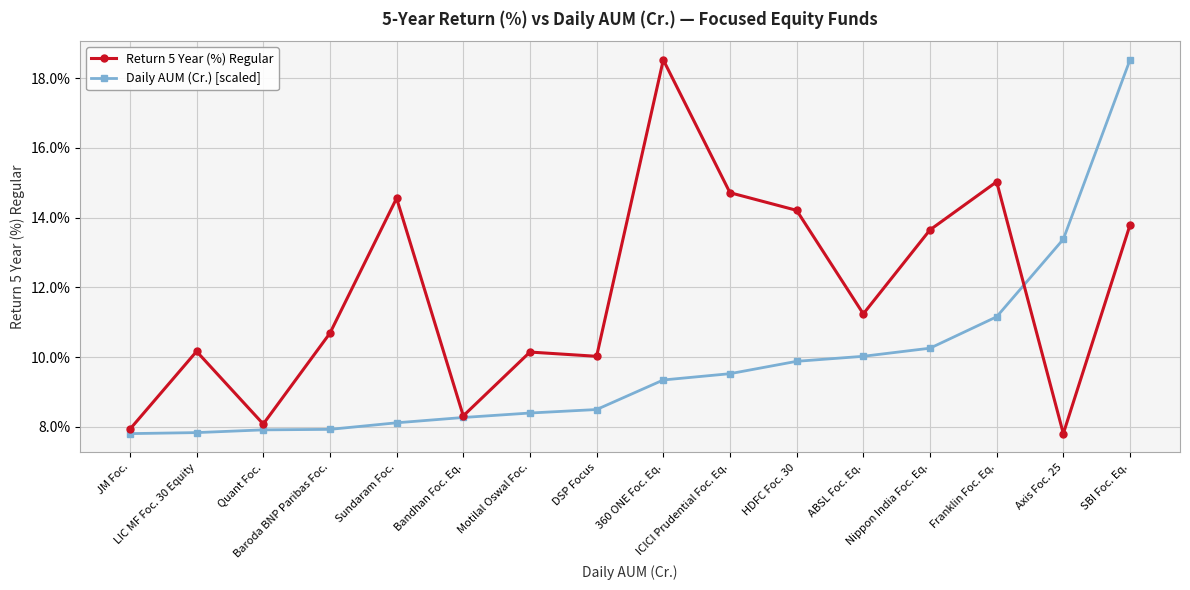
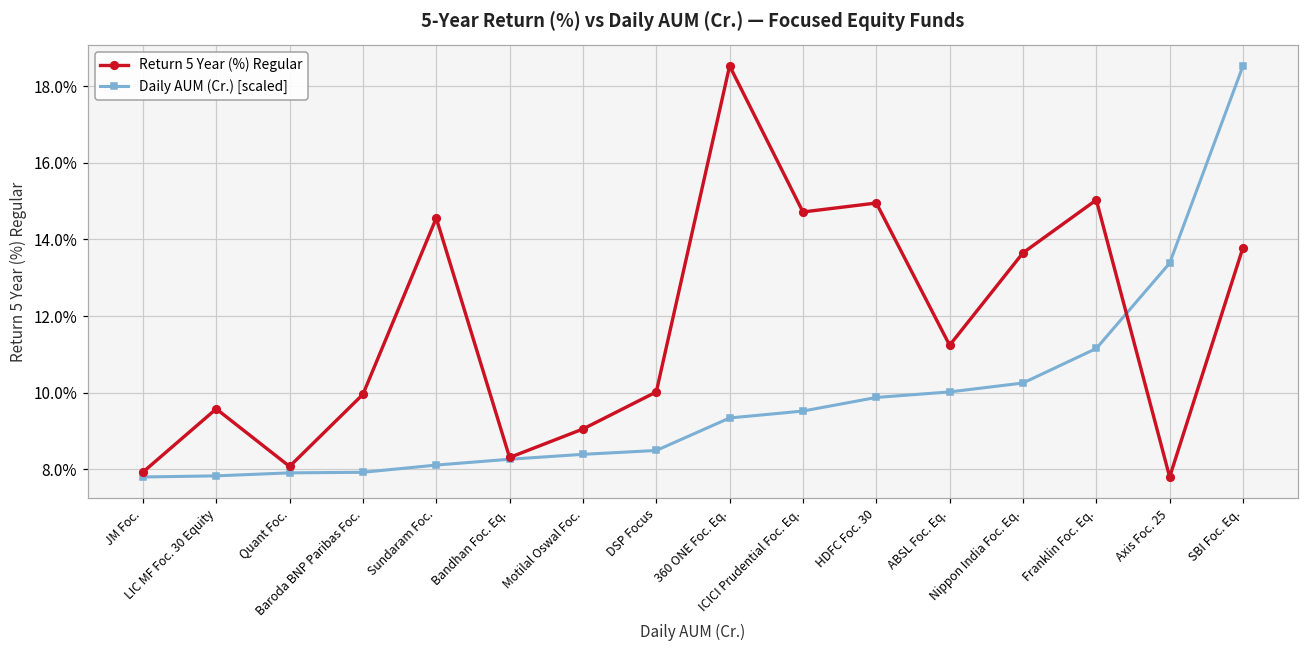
  {
    "Return 5 Year (%) Regular": {
      "JM Foc.": "7.9%",
-     "LIC MF Foc. 30 Equity": "10.2%",
+     "LIC MF Foc. 30 Equity": "9.6%",
      "Quant Foc.": "8.1%",
-     "Baroda BNP Paribas Foc.": "10.7%",
+     "Baroda BNP Paribas Foc.": "10.0%",
      "Sundaram Foc.": "14.6%",
-     "Motilal Oswal Foc.": "10.1%",
+     "Motilal Oswal Foc.": "9.1%",
      "DSP Focus": "10.0%",
      "360 ONE Foc. Eq.": "18.5%",
      "ICICI Prudential Foc. Eq.": "14.7%",
-     "HDFC Foc. 30": "14.2%",
+     "HDFC Foc. 30": "15.0%",
      "ABSL Foc. Eq.": "11.2%",
      "Nippon India Foc. Eq.": "13.6%",
      "Franklin Foc. Eq.": "15.0%",
      "Axis Foc. 25": "7.8%",
      "SBI Foc. Eq.": "13.8%"
    },
    "Daily AUM (Cr.) [scaled]": {
      "JM Foc.": "7.8%",
      "LIC MF Foc. 30 Equity": "7.8%",
      "Quant Foc.": "7.9%",
      "Baroda BNP Paribas Foc.": "7.9%",
      "Sundaram Foc.": "8.1%",
      "Motilal Oswal Foc.": "8.4%",
      "DSP Focus": "8.5%",
      "360 ONE Foc. Eq.": "9.3%",
      "ICICI Prudential Foc. Eq.": "9.5%",
      "HDFC Foc. 30": "9.9%",
      "ABSL Foc. Eq.": "10.0%",
      "Nippon India Foc. Eq.": "10.3%",
      "Franklin Foc. Eq.": "11.2%",
      "Axis Foc. 25": "13.4%",
      "SBI Foc. Eq.": "18.5%"
    }
  }
